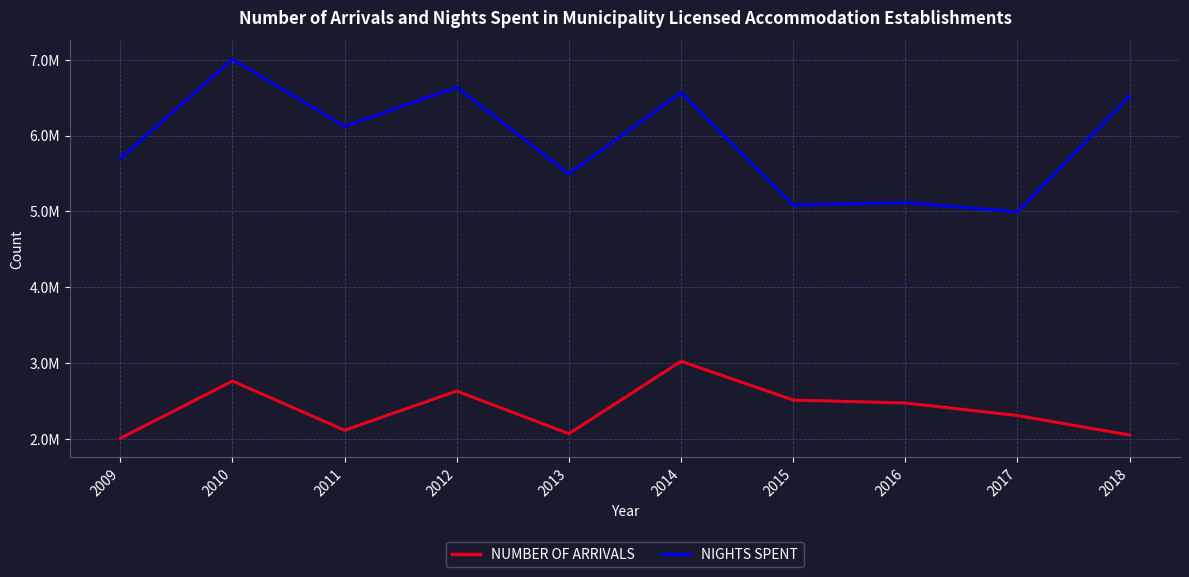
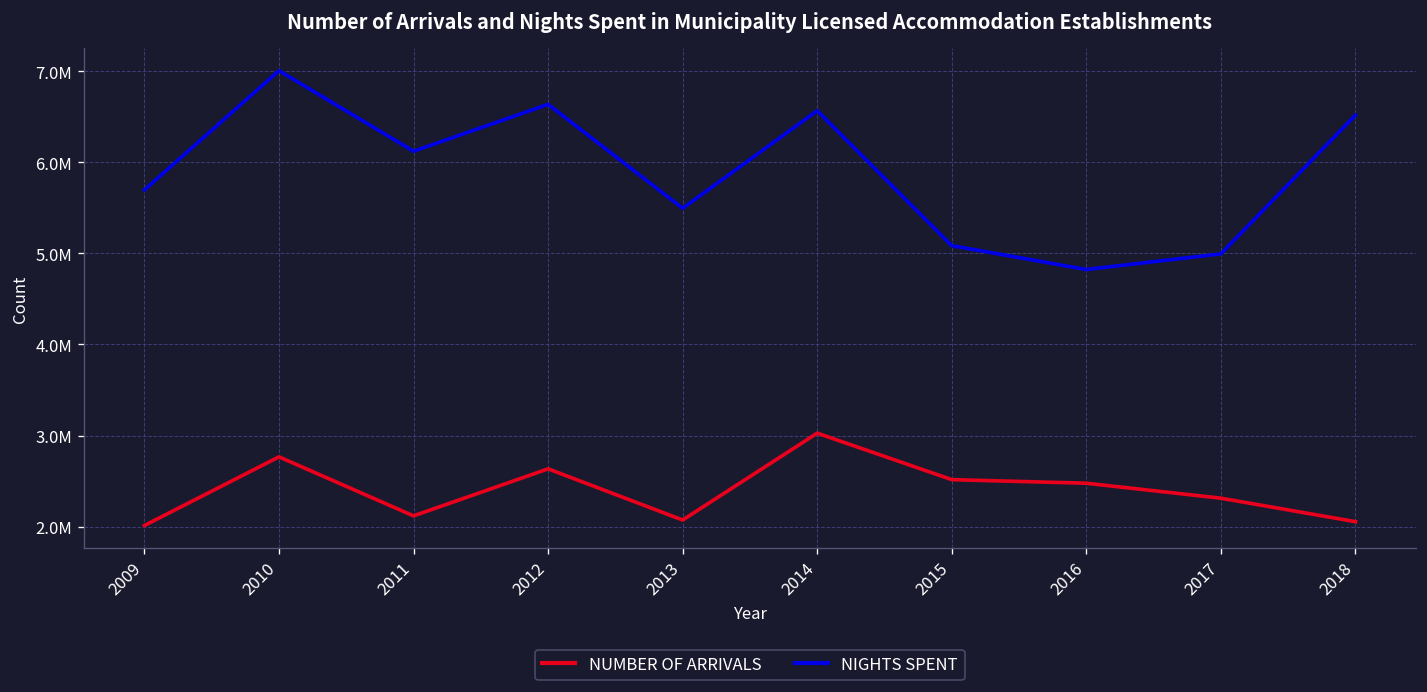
  {
    "NUMBER OF ARRIVALS": {
      "2009": 2000000,
      "2010": 2800000,
      "2011": 2100000,
      "2012": 2600000,
      "2013": 2100000,
      "2014": 3000000,
      "2015": 2500000,
      "2016": 2500000,
      "2017": 2300000,
      "2018": 2100000
    },
    "NIGHTS SPENT": {
      "2009": 5700000,
      "2010": 7000000,
      "2011": 6100000,
      "2012": 6600000,
      "2013": 5500000,
      "2014": 6600000,
      "2015": 5100000,
-     "2016": 5100000,
+     "2016": 4800000,
      "2017": 5000000,
      "2018": 6500000
    }
  }
